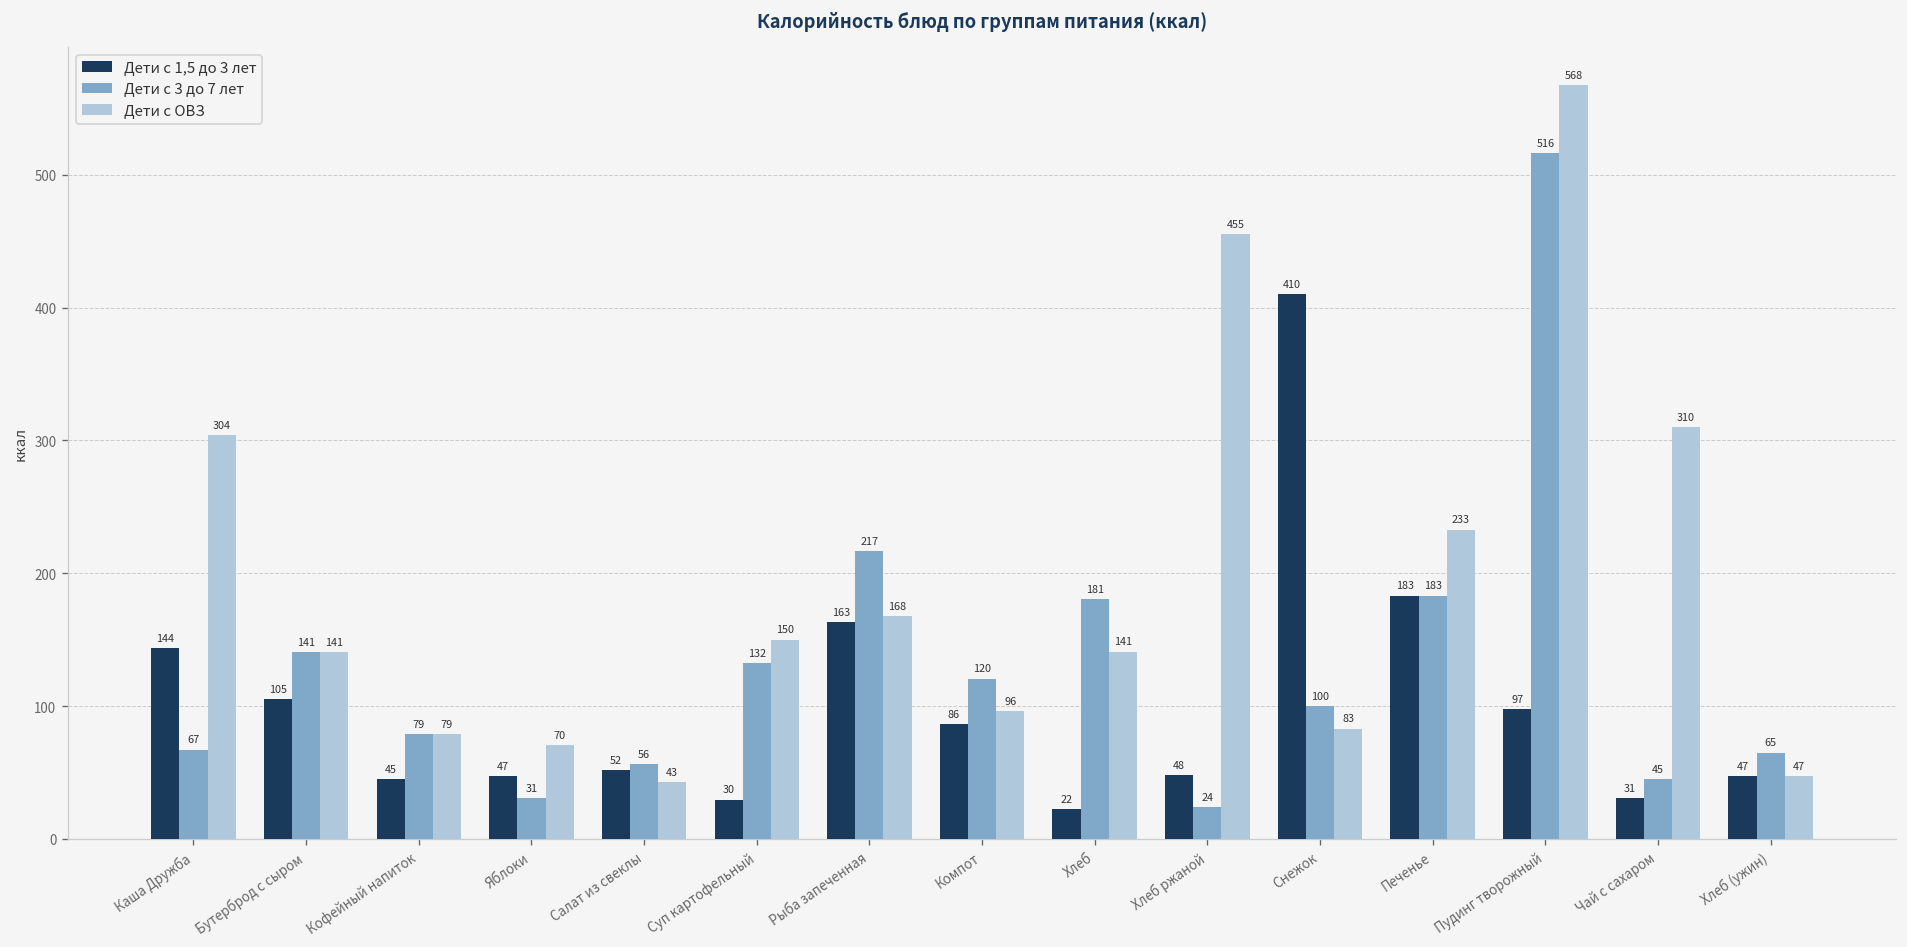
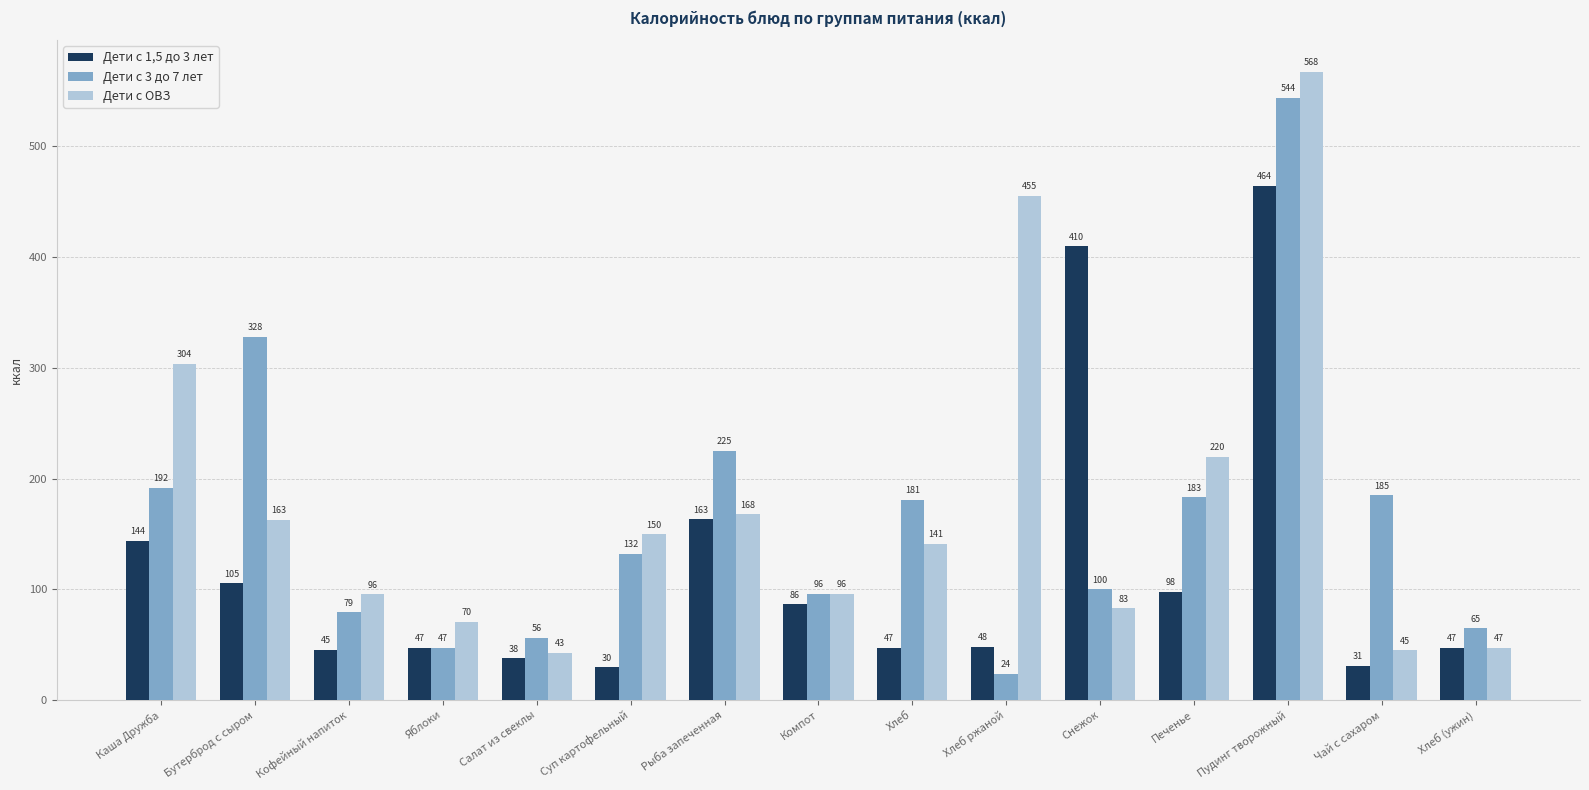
  {
    "Дети с 1,5 до 3 лет": {
      "Каша Дружба": 144,
      "Бутерброд с сыром": 105,
      "Кофейный напиток": 45,
      "Яблоки": 47,
-     "Салат из свеклы": 52,
+     "Салат из свеклы": 38,
      "Суп картофельный": 30,
      "Рыба запеченная": 163,
      "Компот": 86,
-     "Хлеб": 22,
+     "Хлеб": 47,
      "Хлеб ржаной": 48,
      "Снежок": 410,
-     "Печенье": 183,
-     "Пудинг творожный": 97,
+     "Печенье": 98,
+     "Пудинг творожный": 464,
      "Чай с сахаром": 31,
      "Хлеб (ужин)": 47
    },
    "Дети с 3 до 7 лет": {
-     "Каша Дружба": 67,
-     "Бутерброд с сыром": 141,
+     "Каша Дружба": 192,
+     "Бутерброд с сыром": 328,
      "Кофейный напиток": 79,
-     "Яблоки": 31,
+     "Яблоки": 47,
      "Салат из свеклы": 56,
      "Суп картофельный": 132,
-     "Рыба запеченная": 217,
-     "Компот": 120,
+     "Рыба запеченная": 225,
+     "Компот": 96,
      "Хлеб": 181,
      "Хлеб ржаной": 24,
      "Снежок": 100,
      "Печенье": 183,
-     "Пудинг творожный": 516,
-     "Чай с сахаром": 45,
+     "Пудинг творожный": 544,
+     "Чай с сахаром": 185,
      "Хлеб (ужин)": 65
    },
    "Дети с ОВЗ": {
      "Каша Дружба": 304,
-     "Бутерброд с сыром": 141,
-     "Кофейный напиток": 79,
+     "Бутерброд с сыром": 163,
+     "Кофейный напиток": 96,
      "Яблоки": 70,
      "Салат из свеклы": 43,
      "Суп картофельный": 150,
      "Рыба запеченная": 168,
      "Компот": 96,
      "Хлеб": 141,
      "Хлеб ржаной": 455,
      "Снежок": 83,
-     "Печенье": 233,
+     "Печенье": 220,
      "Пудинг творожный": 568,
-     "Чай с сахаром": 310,
+     "Чай с сахаром": 45,
      "Хлеб (ужин)": 47
    }
  }
